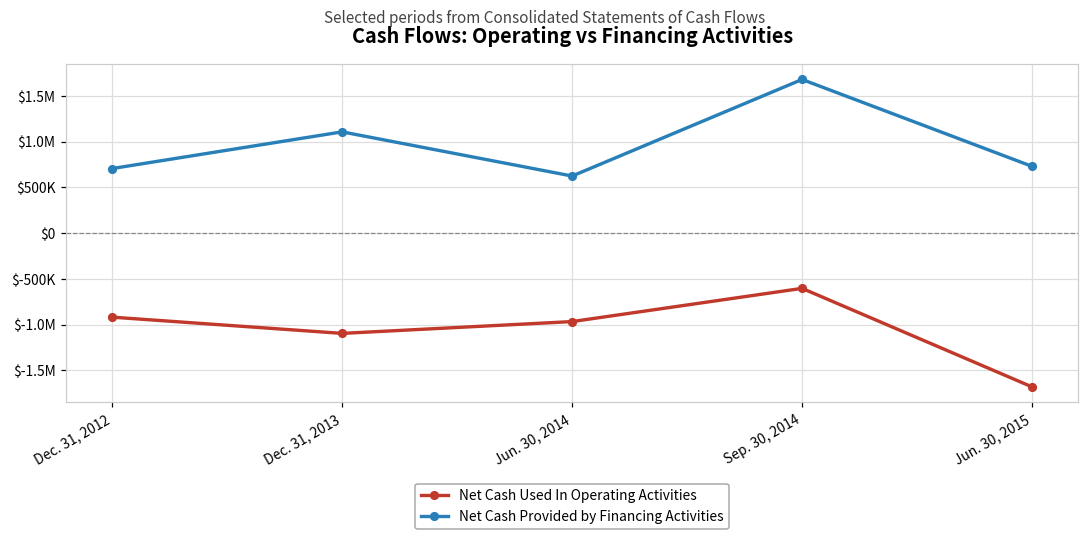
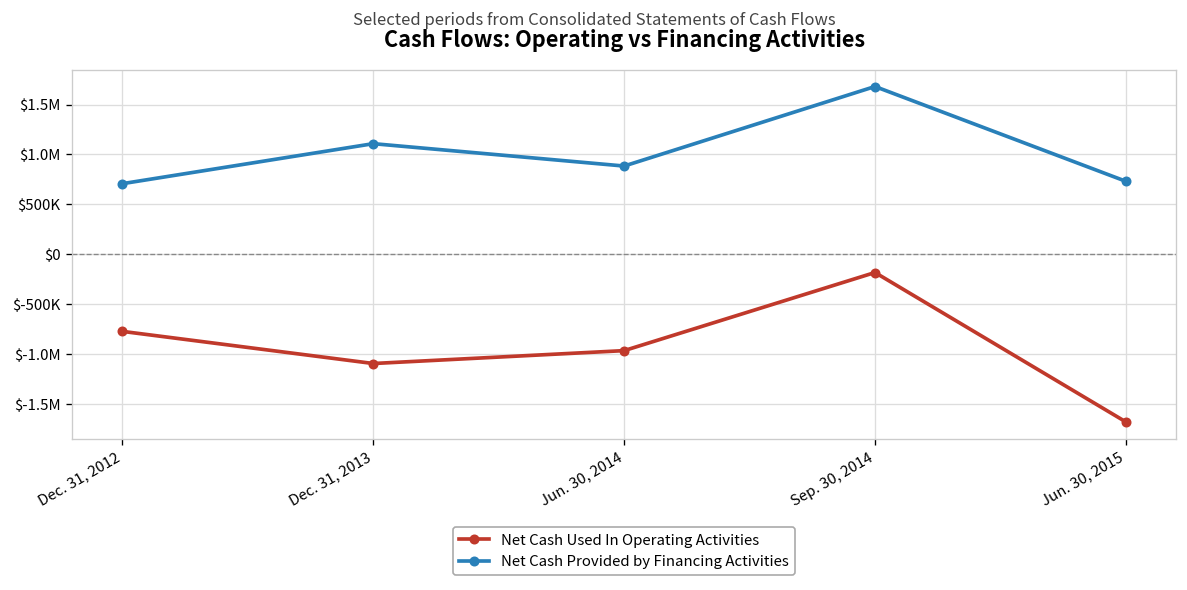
  {
    "Net Cash Used In Operating Activities": {
-     "Dec. 31, 2012": "$-900000",
+     "Dec. 31, 2012": "$-800000",
      "Dec. 31, 2013": "$-1100000",
      "Jun. 30, 2014": "$-1000000",
-     "Sep. 30, 2014": "$-600000",
+     "Sep. 30, 2014": "$-200000",
      "Jun. 30, 2015": "$-1700000"
    },
    "Net Cash Provided by Financing Activities": {
      "Dec. 31, 2012": "$700000",
      "Dec. 31, 2013": "$1100000",
-     "Jun. 30, 2014": "$600000",
+     "Jun. 30, 2014": "$900000",
      "Sep. 30, 2014": "$1700000",
      "Jun. 30, 2015": "$700000"
    }
  }
